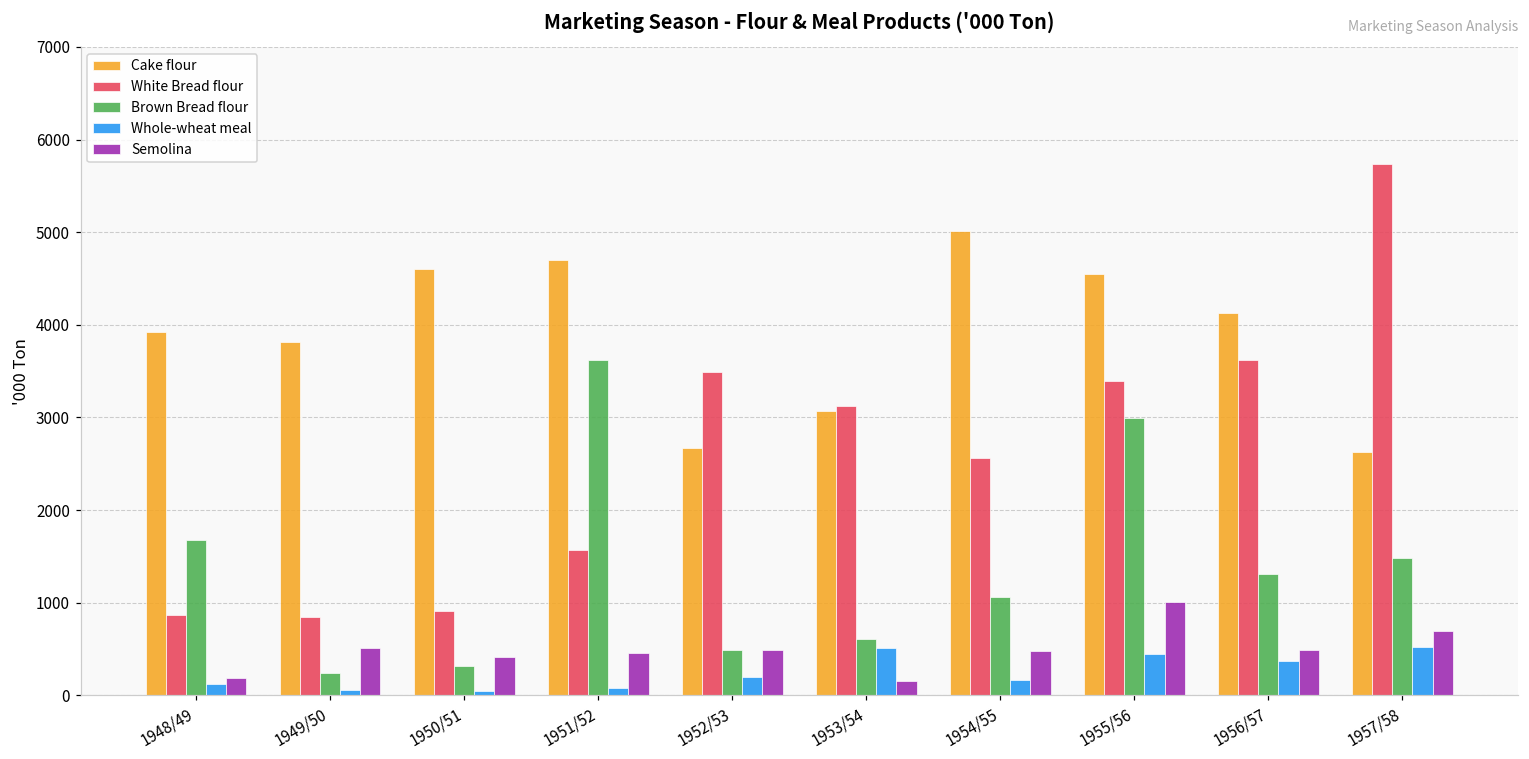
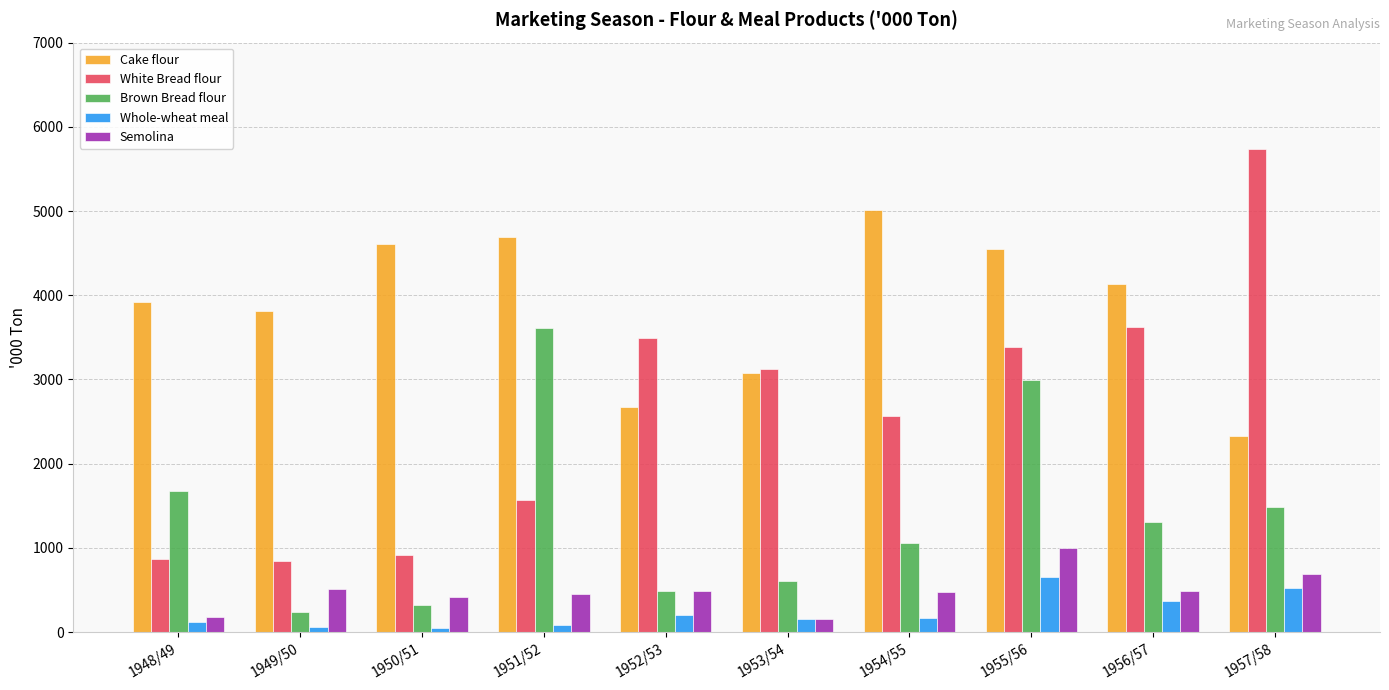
  {
    "Cake flour": {
      "1948/49": 3900,
      "1949/50": 3800,
      "1950/51": 4600,
      "1951/52": 4700,
      "1952/53": 2700,
      "1953/54": 3100,
      "1954/55": 5000,
      "1955/56": 4500,
      "1956/57": 4100,
-     "1957/58": 2600
+     "1957/58": 2300
    },
    "White Bread flour": {
      "1948/49": 900,
      "1949/50": 900,
      "1950/51": 900,
      "1951/52": 1600,
      "1952/53": 3500,
      "1953/54": 3100,
      "1954/55": 2600,
      "1955/56": 3400,
      "1956/57": 3600,
      "1957/58": 5700
    },
    "Brown Bread flour": {
      "1948/49": 1700,
      "1949/50": 200,
      "1950/51": 300,
      "1951/52": 3600,
      "1952/53": 500,
      "1953/54": 600,
      "1954/55": 1100,
      "1955/56": 3000,
      "1956/57": 1300,
      "1957/58": 1500
    },
    "Whole-wheat meal": {
      "1948/49": 100,
      "1949/50": 100,
      "1950/51": 0,
      "1951/52": 100,
      "1952/53": 200,
-     "1953/54": 500,
+     "1953/54": 200,
      "1954/55": 200,
-     "1955/56": 400,
+     "1955/56": 600,
      "1956/57": 400,
      "1957/58": 500
    },
    "Semolina": {
      "1948/49": 200,
      "1949/50": 500,
      "1950/51": 400,
      "1951/52": 500,
      "1952/53": 500,
      "1953/54": 200,
      "1954/55": 500,
      "1955/56": 1000,
      "1956/57": 500,
      "1957/58": 700
    }
  }
